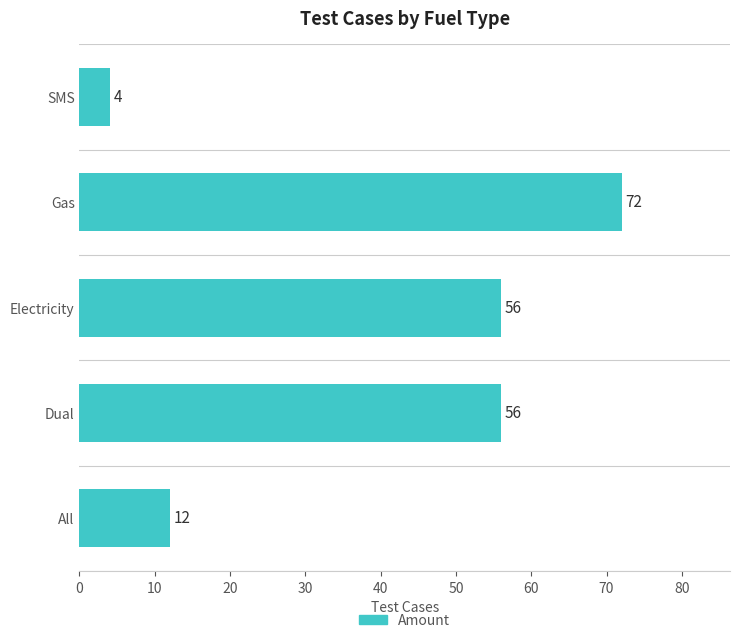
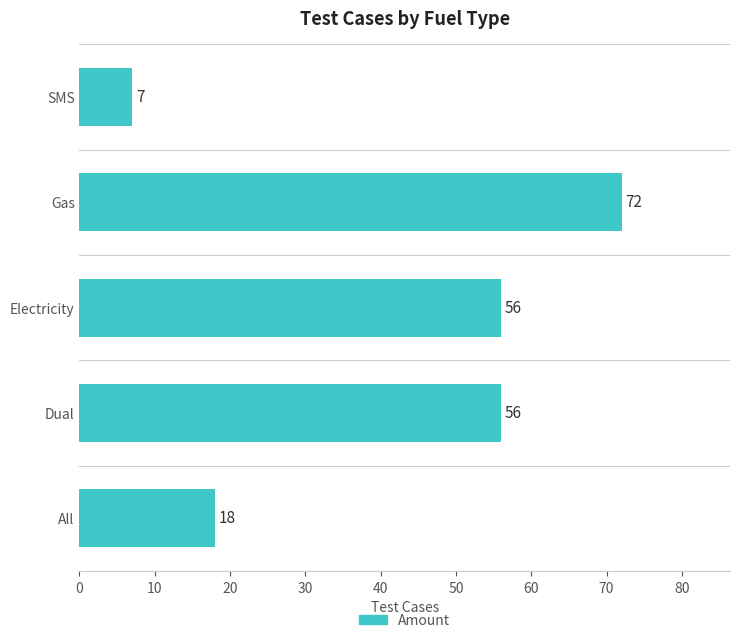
  {
-   "SMS": 4,
+   "SMS": 7,
    "Gas": 72,
    "Electricity": 56,
    "Dual": 56,
-   "All": 12
+   "All": 18
  }
